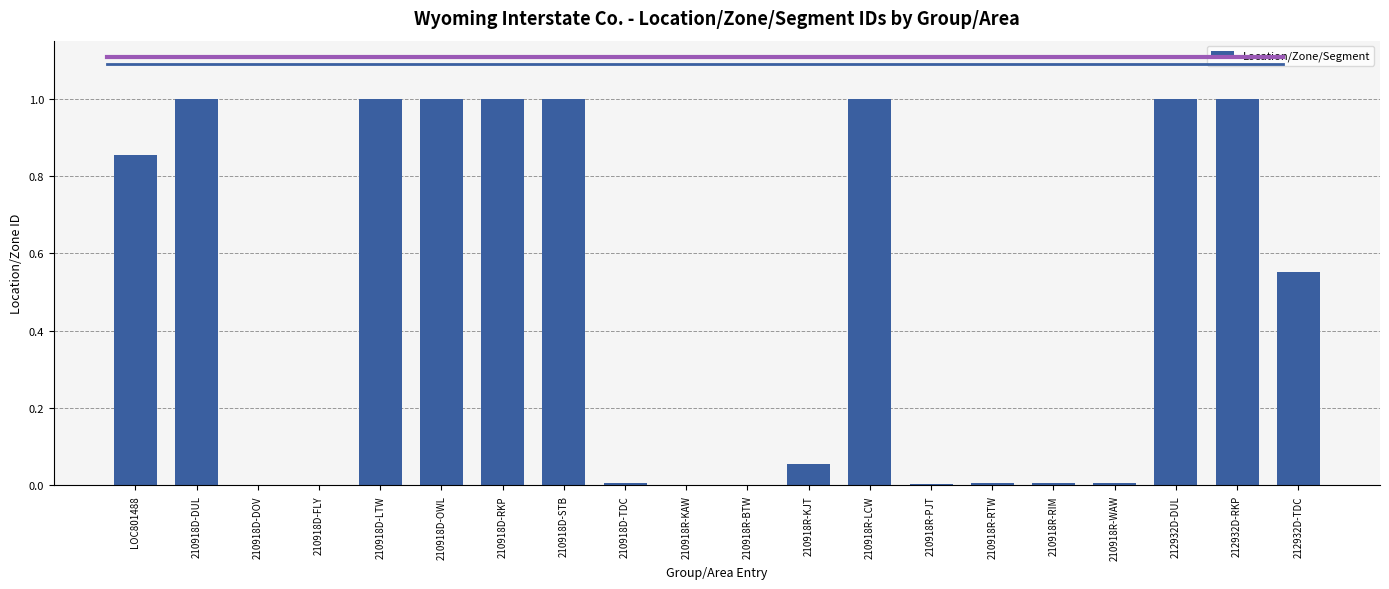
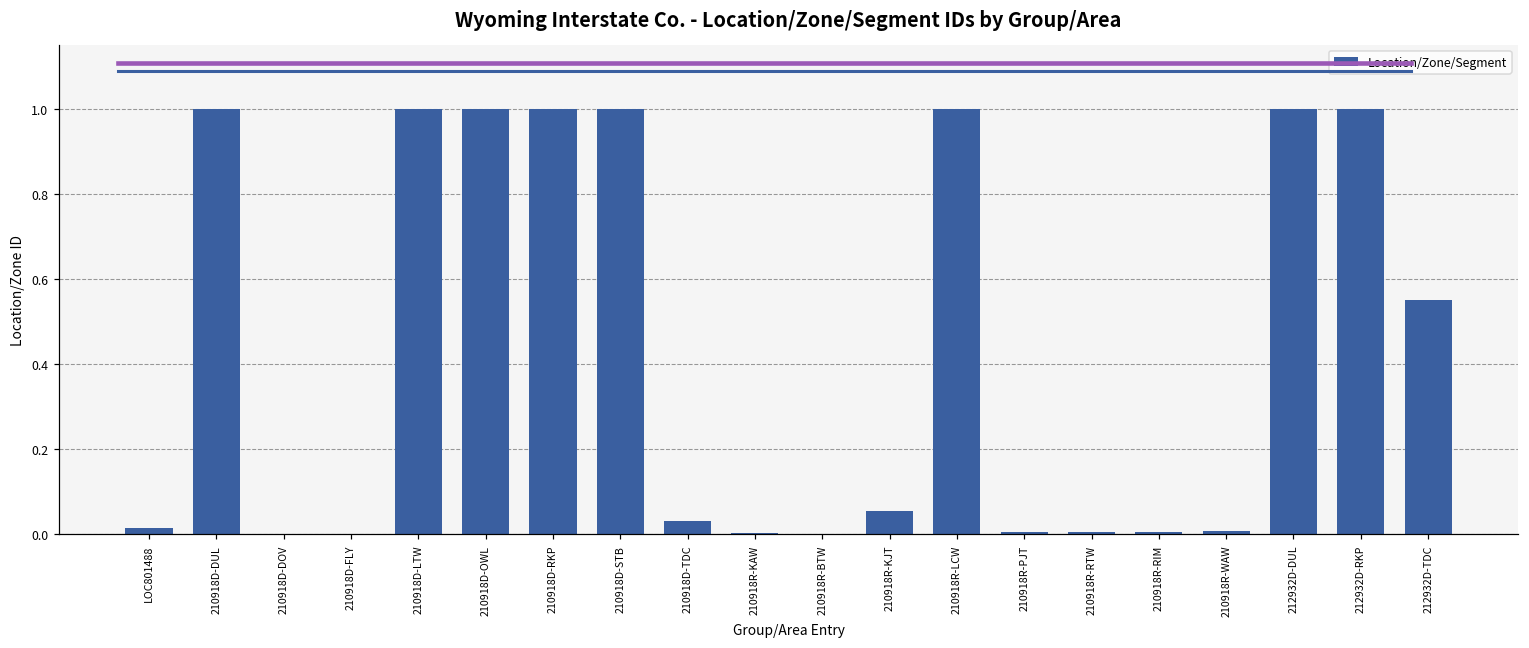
  {
-   "LOC801488": 0.85,
+   "LOC801488": 0.01,
    "210918D-DUL": 1.00,
    "210918D-LTW": 1.00,
    "210918D-OWL": 1.00,
    "210918D-RKP": 1.00,
    "210918D-STB": 1.00,
-   "210918D-TDC": 0.01,
+   "210918D-TDC": 0.03,
    "210918R-BTW": 0.00,
    "210918R-KJT": 0.06,
    "210918R-LCW": 1.00,
    "210918R-WAW": 0.01,
    "212932D-DUL": 1.00,
    "212932D-RKP": 1.00,
    "212932D-TDC": 0.55
  }
